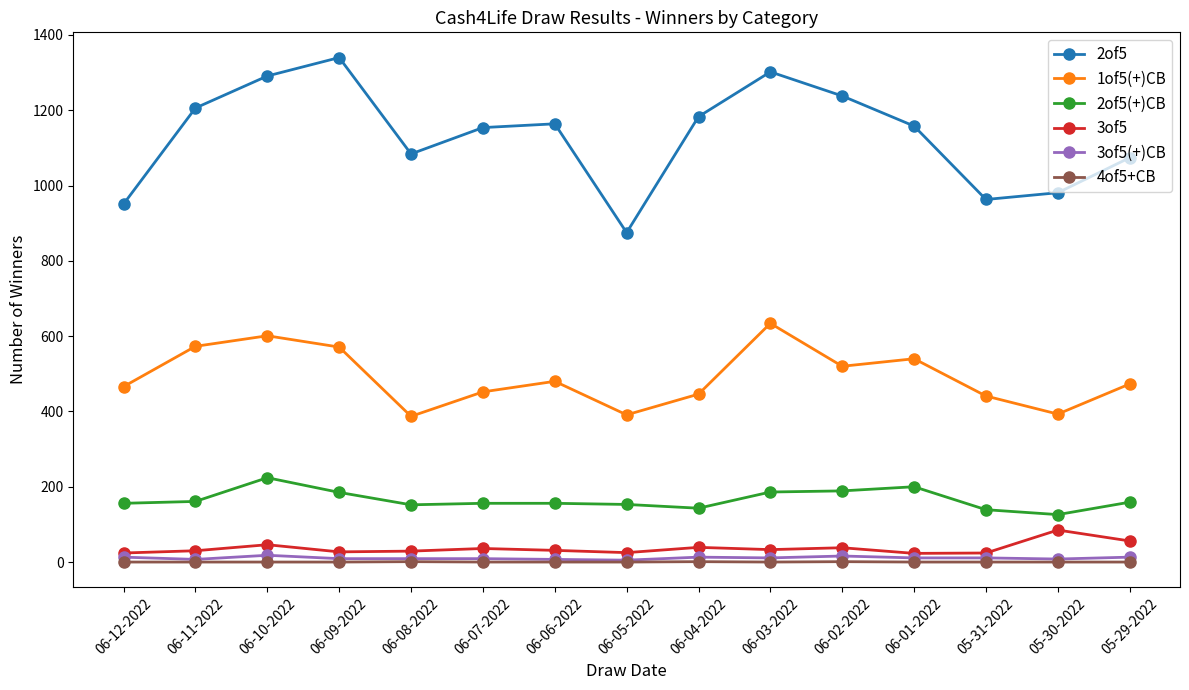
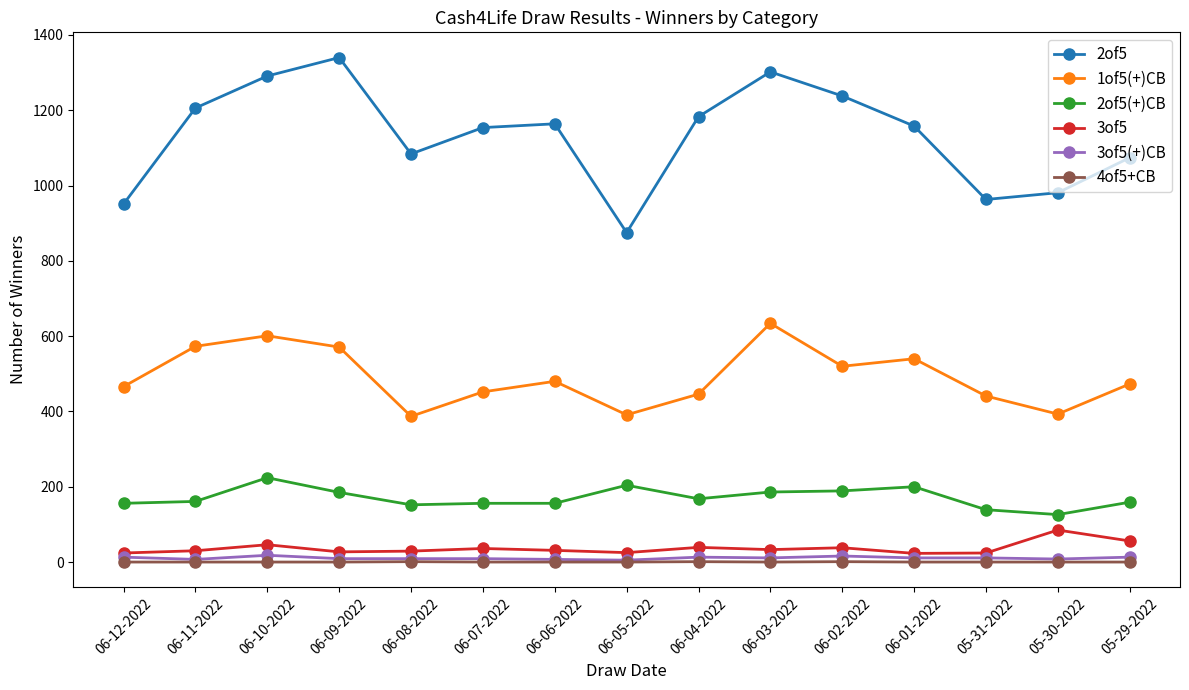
  {
    "2of5": {
      "06-12-2022": 950,
      "06-11-2022": 1210,
      "06-10-2022": 1290,
      "06-09-2022": 1340,
      "06-08-2022": 1080,
      "06-07-2022": 1150,
      "06-06-2022": 1160,
      "06-05-2022": 880,
      "06-04-2022": 1180,
      "06-03-2022": 1300,
      "06-02-2022": 1240,
      "06-01-2022": 1160,
      "05-31-2022": 960,
      "05-30-2022": 980
    },
    "1of5(+)CB": {
      "06-12-2022": 470,
      "06-11-2022": 570,
      "06-10-2022": 600,
      "06-09-2022": 570,
      "06-08-2022": 390,
      "06-07-2022": 450,
      "06-06-2022": 480,
      "06-05-2022": 390,
      "06-04-2022": 450,
      "06-03-2022": 630,
      "06-02-2022": 520,
      "06-01-2022": 540,
      "05-31-2022": 440,
      "05-30-2022": 390,
      "05-29-2022": 470
    },
    "2of5(+)CB": {
      "06-12-2022": 160,
      "06-11-2022": 160,
      "06-10-2022": 220,
      "06-09-2022": 190,
      "06-08-2022": 150,
      "06-07-2022": 160,
      "06-06-2022": 160,
-     "06-05-2022": 150,
-     "06-04-2022": 140,
+     "06-05-2022": 200,
+     "06-04-2022": 170,
      "06-03-2022": 190,
      "06-02-2022": 190,
      "06-01-2022": 200,
      "05-31-2022": 140,
      "05-30-2022": 130,
      "05-29-2022": 160
    },
    "3of5": {
      "06-12-2022": 20,
      "06-11-2022": 30,
      "06-10-2022": 50,
      "06-09-2022": 30,
      "06-08-2022": 30,
      "06-07-2022": 40,
      "06-06-2022": 30,
      "06-05-2022": 30,
      "06-04-2022": 40,
      "06-03-2022": 30,
      "06-02-2022": 40,
      "06-01-2022": 20,
      "05-31-2022": 20,
      "05-30-2022": 90,
      "05-29-2022": 60
    },
    "3of5(+)CB": {
      "06-12-2022": 10,
      "06-11-2022": 10,
      "06-10-2022": 20,
      "06-09-2022": 10,
      "06-08-2022": 10,
      "06-07-2022": 10,
      "06-06-2022": 10,
      "06-04-2022": 10,
      "06-03-2022": 10,
      "06-02-2022": 20,
      "06-01-2022": 10,
      "05-31-2022": 10,
      "05-30-2022": 10,
      "05-29-2022": 10
    },
    "4of5+CB": {
      "06-12-2022": 0,
      "06-11-2022": 0,
      "06-10-2022": 0,
      "06-09-2022": 0,
      "06-08-2022": 0,
      "06-07-2022": 0,
      "06-06-2022": 0,
      "06-04-2022": 0,
      "06-03-2022": 0,
      "06-02-2022": 0,
      "06-01-2022": 0,
      "05-31-2022": 0,
      "05-30-2022": 0,
      "05-29-2022": 0
    }
  }
